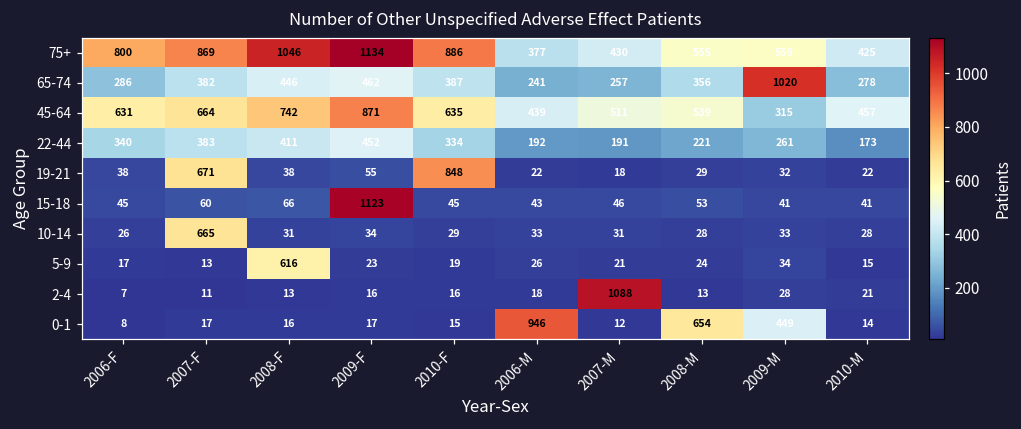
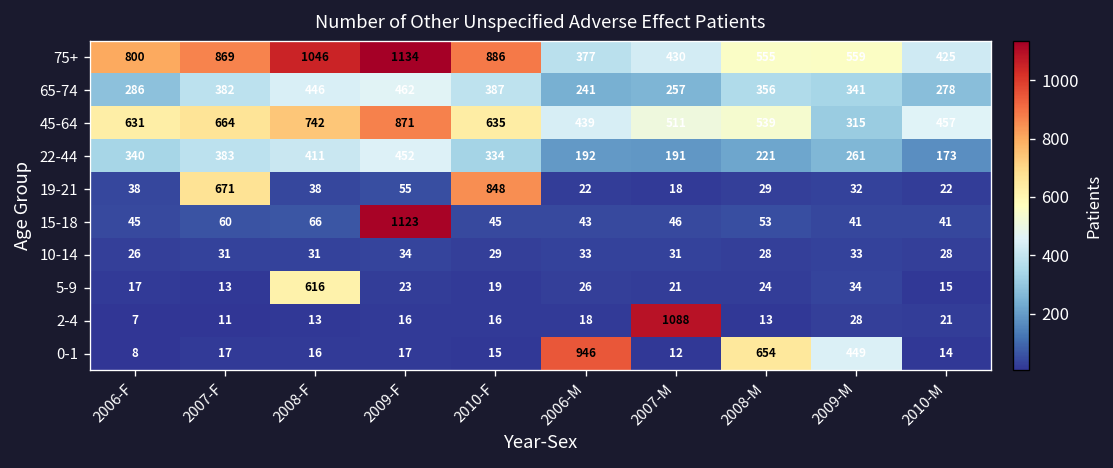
  {
    "75+": {
      "2006-F": 800,
      "2007-F": 869,
      "2008-F": 1046,
      "2009-F": 1134,
      "2010-F": 886,
      "2006-M": 377,
      "2008-M": 555,
      "2009-M": 559,
      "2010-M": 425
    },
    "65-74": {
      "2006-F": 286,
      "2007-F": 382,
      "2010-F": 387,
      "2006-M": 241,
      "2007-M": 257,
      "2008-M": 356,
-     "2009-M": 1020,
+     "2009-M": 341,
      "2010-M": 278
    },
    "45-64": {
      "2006-F": 631,
      "2007-F": 664,
      "2008-F": 742,
      "2009-F": 871,
      "2010-F": 635,
      "2009-M": 315
    },
    "22-44": {
      "2006-F": 340,
      "2007-F": 383,
      "2008-F": 411,
      "2010-F": 334,
      "2006-M": 192,
      "2007-M": 191,
      "2008-M": 221,
      "2009-M": 261,
      "2010-M": 173
    },
    "19-21": {
      "2006-F": 38,
      "2007-F": 671,
      "2008-F": 38,
      "2009-F": 55,
      "2010-F": 848,
      "2006-M": 22,
      "2007-M": 18,
      "2008-M": 29,
      "2009-M": 32,
      "2010-M": 22
    },
    "15-18": {
      "2006-F": 45,
      "2007-F": 60,
      "2008-F": 66,
      "2009-F": 1123,
      "2010-F": 45,
      "2006-M": 43,
      "2007-M": 46,
      "2008-M": 53,
      "2009-M": 41,
      "2010-M": 41
    },
    "10-14": {
      "2006-F": 26,
-     "2007-F": 665,
+     "2007-F": 31,
      "2008-F": 31,
      "2009-F": 34,
      "2010-F": 29,
      "2006-M": 33,
      "2007-M": 31,
      "2008-M": 28,
      "2009-M": 33,
      "2010-M": 28
    },
    "5-9": {
      "2006-F": 17,
      "2007-F": 13,
      "2008-F": 616,
      "2009-F": 23,
      "2010-F": 19,
      "2006-M": 26,
      "2007-M": 21,
      "2008-M": 24,
      "2009-M": 34,
      "2010-M": 15
    },
    "2-4": {
      "2006-F": 7,
      "2007-F": 11,
      "2008-F": 13,
      "2009-F": 16,
      "2010-F": 16,
      "2006-M": 18,
      "2007-M": 1088,
      "2008-M": 13,
      "2009-M": 28,
      "2010-M": 21
    },
    "0-1": {
      "2006-F": 8,
      "2007-F": 17,
      "2008-F": 16,
      "2009-F": 17,
      "2010-F": 15,
      "2006-M": 946,
      "2007-M": 12,
      "2008-M": 654,
      "2010-M": 14
    }
  }
